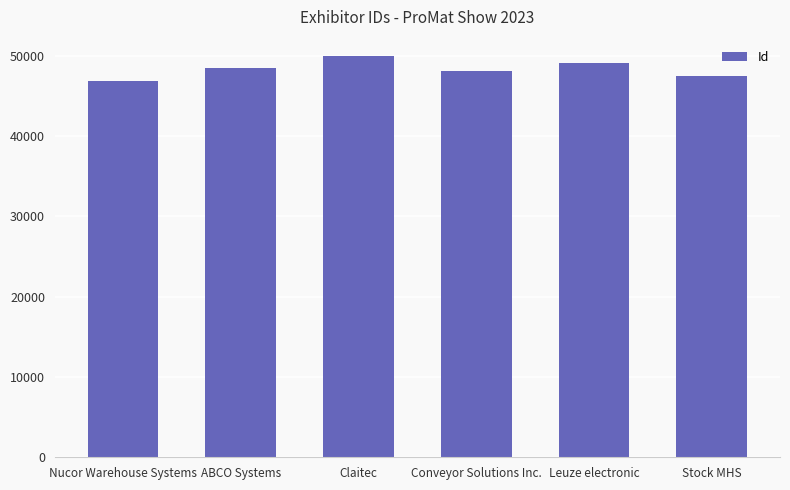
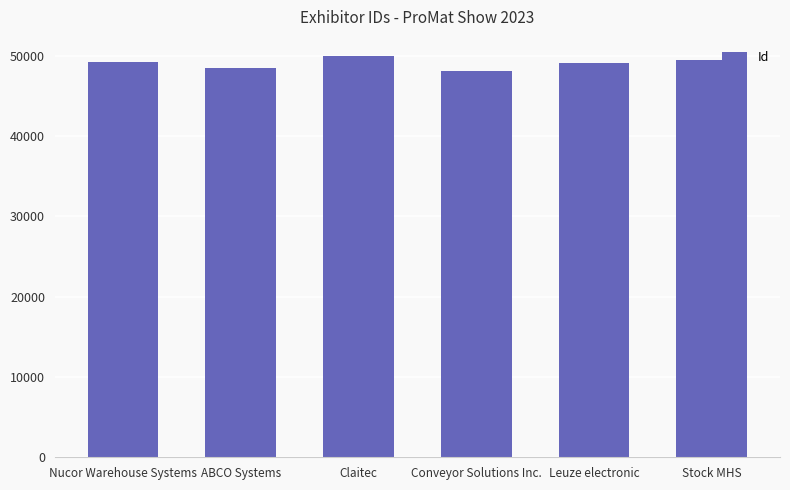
  {
-   "Nucor Warehouse Systems": 47000,
+   "Nucor Warehouse Systems": 49000,
    "ABCO Systems": 48000,
    "Claitec": 50000,
    "Conveyor Solutions Inc.": 48000,
    "Leuze electronic": 49000,
-   "Stock MHS": 47000
+   "Stock MHS": 50000
  }
